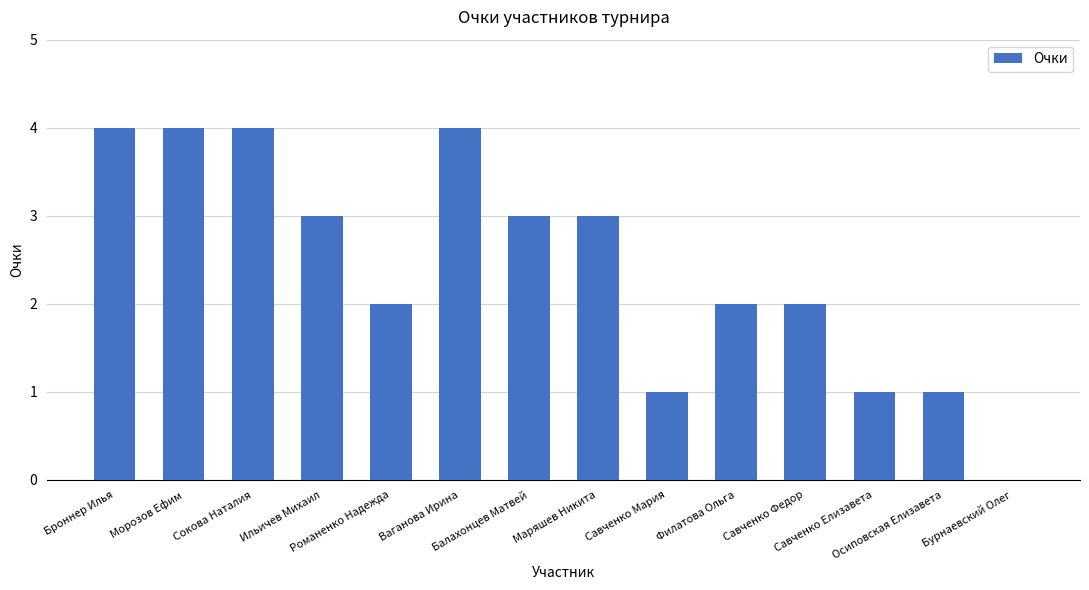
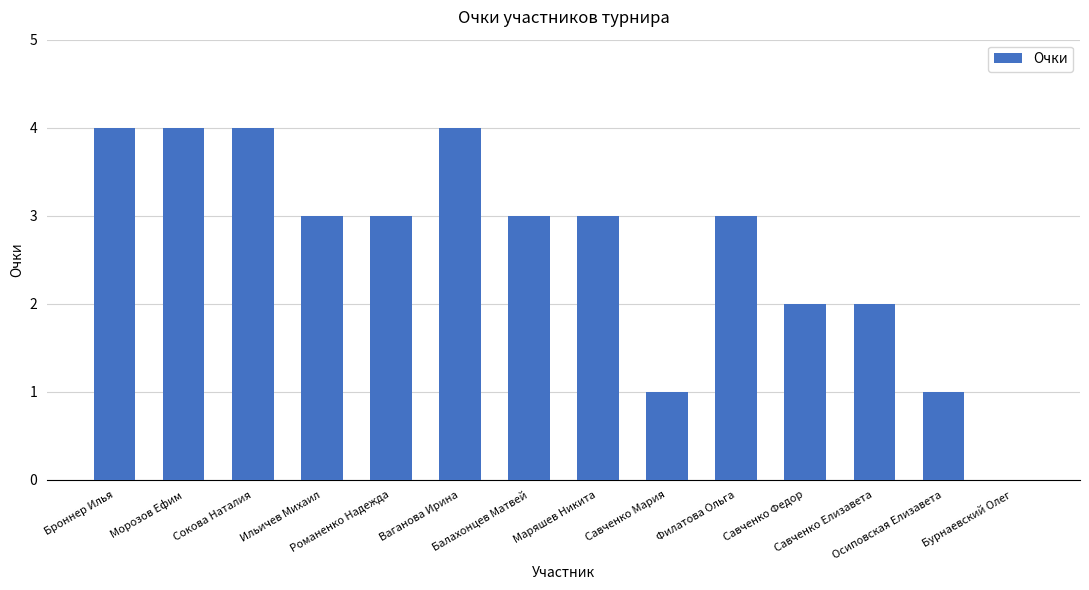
  {
    "Броннер Илья": 4,
    "Морозов Ефим": 4,
    "Сокова Наталия": 4,
    "Ильичев Михаил": 3,
-   "Романенко Надежда": 2,
+   "Романенко Надежда": 3,
    "Ваганова Ирина": 4,
    "Балахонцев Матвей": 3,
    "Маряшев Никита": 3,
    "Савченко Мария": 1,
-   "Филатова Ольга": 2,
+   "Филатова Ольга": 3,
    "Савченко Федор": 2,
-   "Савченко Елизавета": 1,
+   "Савченко Елизавета": 2,
    "Осиповская Елизавета": 1,
    "Бурнаевский Олег": 0
  }
